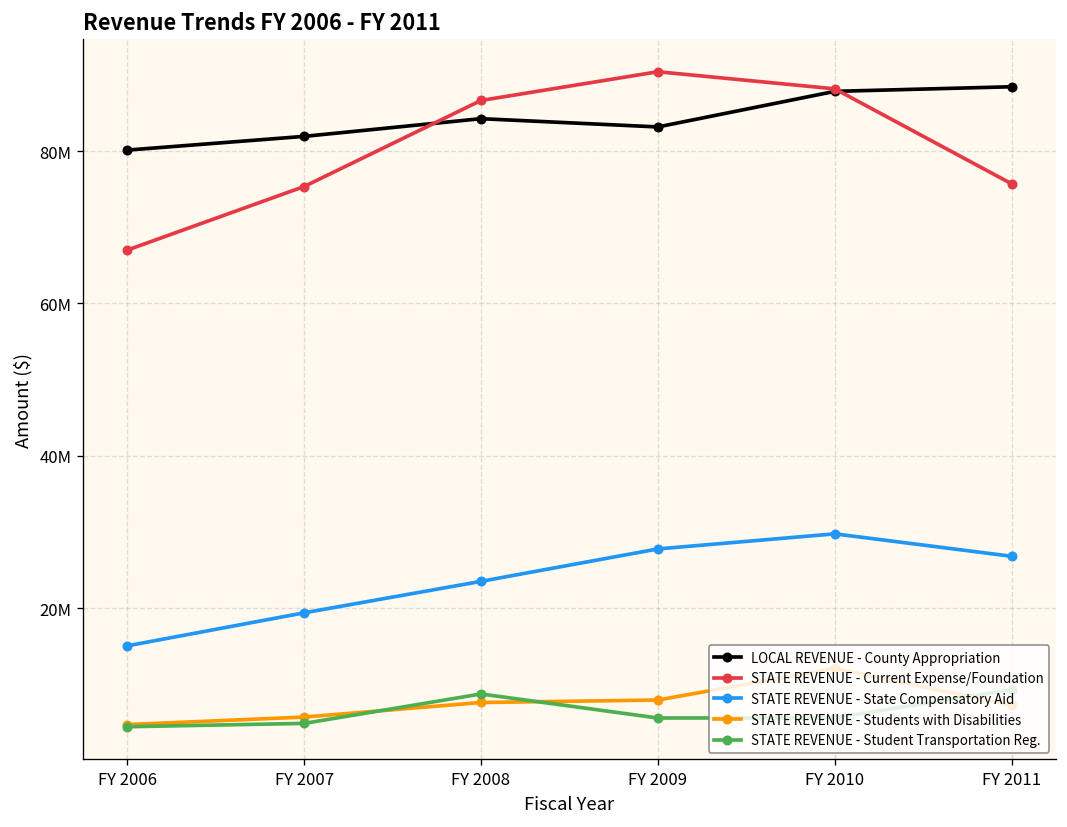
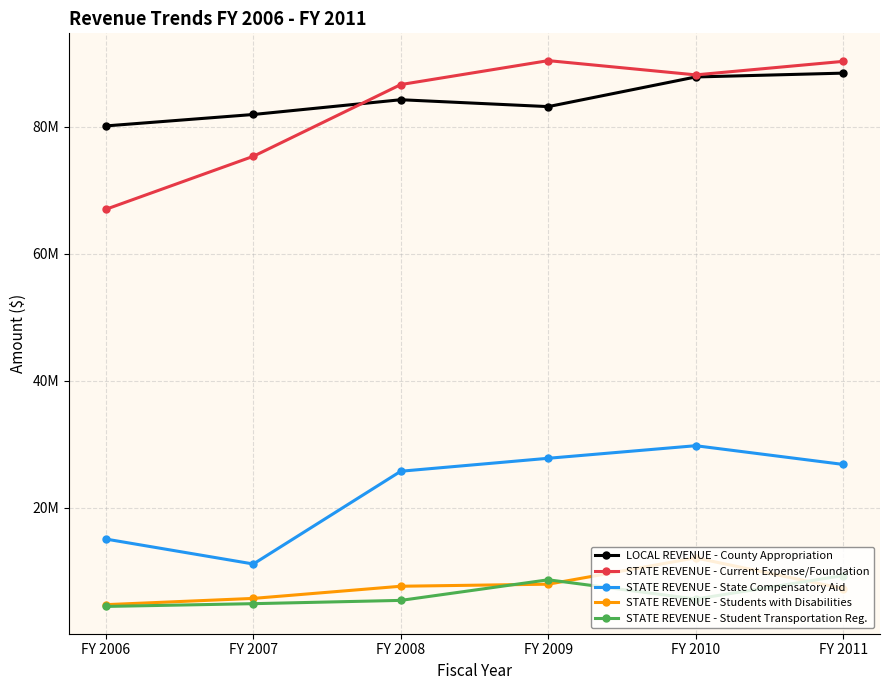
  {
    "LOCAL REVENUE - County Appropriation": {
      "FY 2006": 80000000,
      "FY 2007": 82000000,
      "FY 2008": 84000000,
      "FY 2009": 83000000,
      "FY 2011": 88000000
    },
    "STATE REVENUE - Current Expense/Foundation": {
      "FY 2006": 67000000,
      "FY 2007": 75000000,
      "FY 2008": 87000000,
      "FY 2009": 90000000,
-     "FY 2011": 76000000
+     "FY 2011": 90000000
    },
    "STATE REVENUE - State Compensatory Aid": {
      "FY 2006": 15000000,
-     "FY 2007": 19000000,
-     "FY 2008": 24000000,
+     "FY 2007": 11000000,
+     "FY 2008": 26000000,
      "FY 2009": 28000000,
      "FY 2010": 30000000,
      "FY 2011": 27000000
    },
    "STATE REVENUE - Students with Disabilities": {
      "FY 2007": 6000000,
      "FY 2008": 8000000,
      "FY 2009": 8000000
    },
    "STATE REVENUE - Student Transportation Reg.": {
      "FY 2007": 5000000,
-     "FY 2008": 9000000,
-     "FY 2009": 6000000
+     "FY 2008": 5000000,
+     "FY 2009": 9000000
    }
  }
